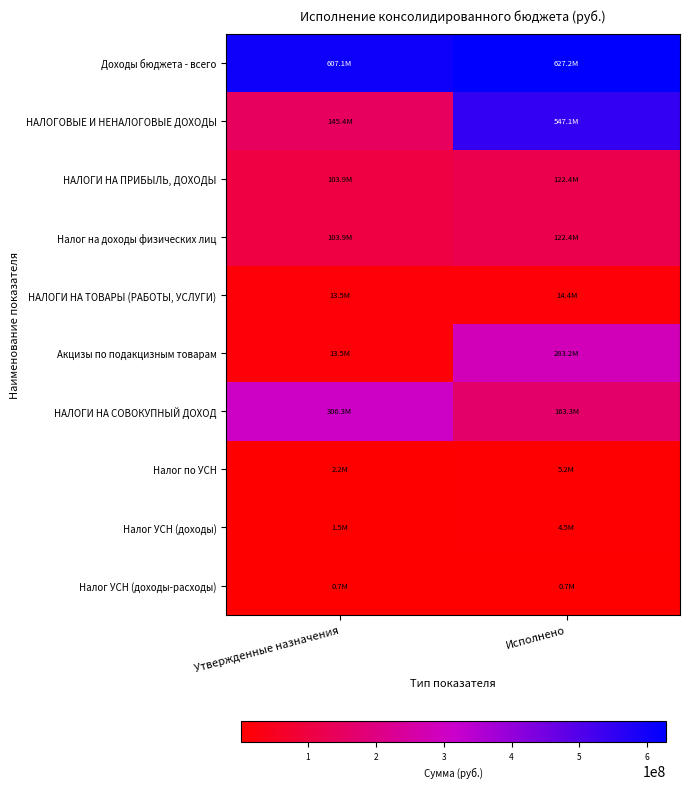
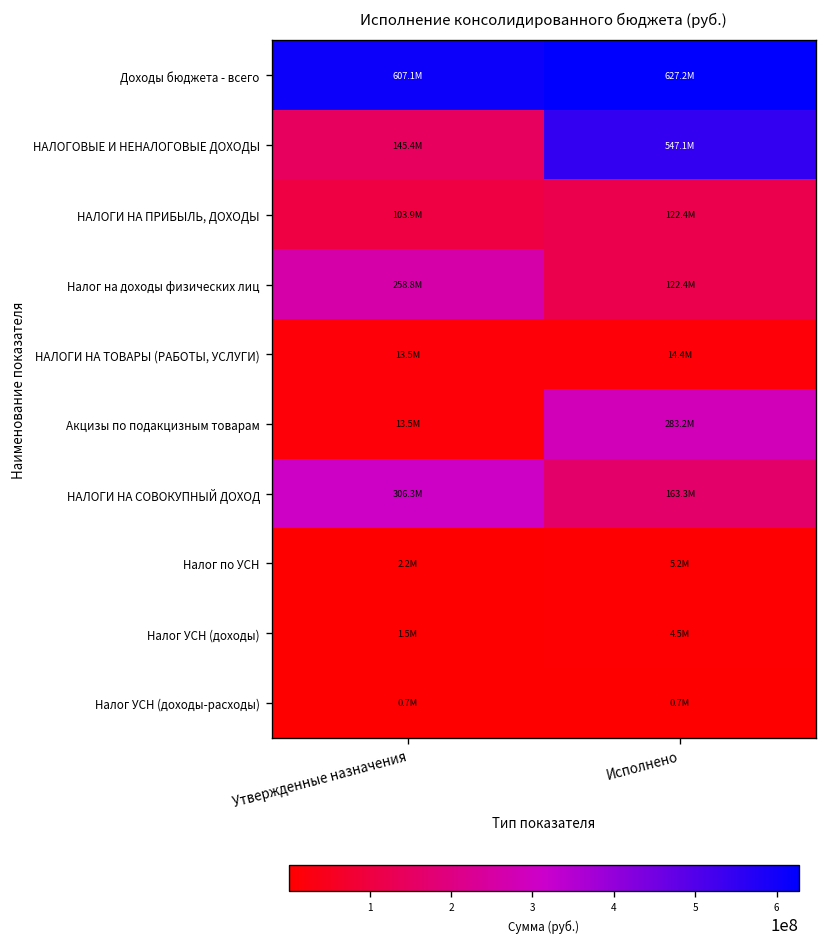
  {
    "Доходы бюджета - всего": {
      "Утвержденные назначения": "607.1M",
      "Исполнено": "627.2M"
    },
    "НАЛОГОВЫЕ И НЕНАЛОГОВЫЕ ДОХОДЫ": {
      "Утвержденные назначения": "145.4M",
      "Исполнено": "547.1M"
    },
    "НАЛОГИ НА ПРИБЫЛЬ, ДОХОДЫ": {
      "Утвержденные назначения": "103.9M",
      "Исполнено": "122.4M"
    },
    "Налог на доходы физических лиц": {
-     "Утвержденные назначения": "103.9M",
+     "Утвержденные назначения": "258.8M",
      "Исполнено": "122.4M"
    },
    "НАЛОГИ НА ТОВАРЫ (РАБОТЫ, УСЛУГИ)": {
      "Утвержденные назначения": "13.5M",
      "Исполнено": "14.4M"
    },
    "Акцизы по подакцизным товарам": {
      "Утвержденные назначения": "13.5M",
      "Исполнено": "283.2M"
    },
    "НАЛОГИ НА СОВОКУПНЫЙ ДОХОД": {
      "Утвержденные назначения": "306.3M",
      "Исполнено": "163.3M"
    },
    "Налог по УСН": {
      "Утвержденные назначения": "2.2M",
      "Исполнено": "5.2M"
    },
    "Налог УСН (доходы)": {
      "Утвержденные назначения": "1.5M",
      "Исполнено": "4.5M"
    },
    "Налог УСН (доходы-расходы)": {
      "Утвержденные назначения": "0.7M",
      "Исполнено": "0.7M"
    }
  }
